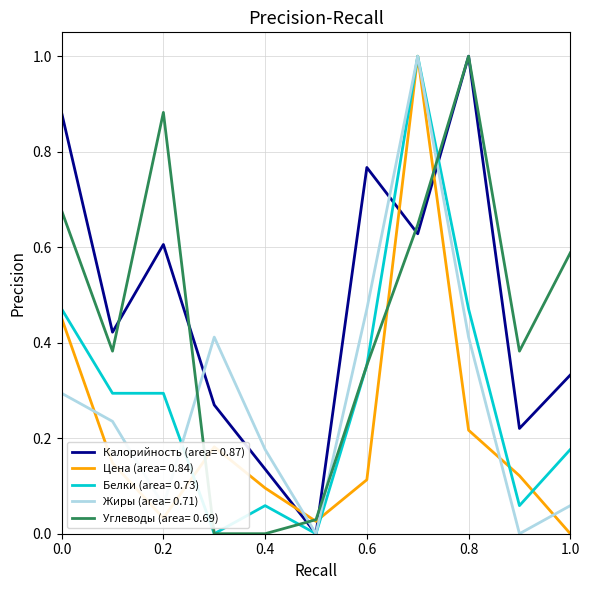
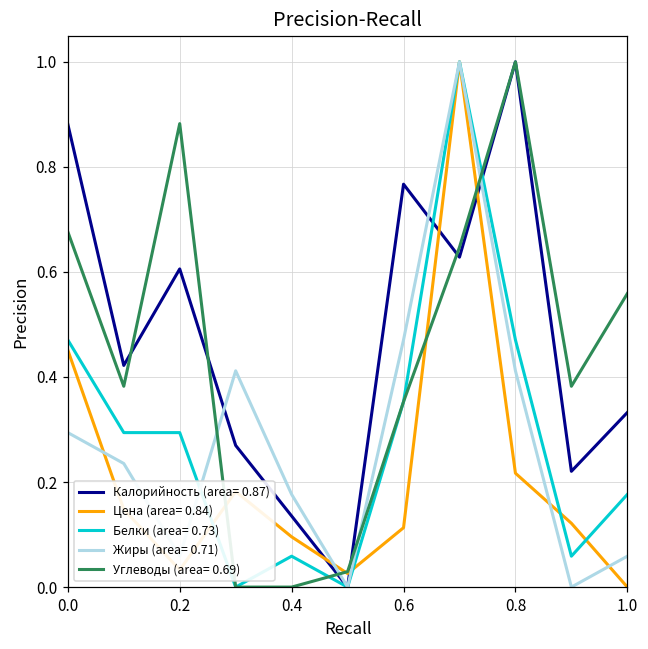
  {
    "Калорийность (area= 0.87)": {
      "0.0": 0.88,
      "0.2": 0.61,
      "0.4": 0.14,
      "0.6": 0.77,
      "1.0": 0.33
    },
    "Цена (area= 0.84)": {
      "0.0": 0.45,
      "0.4": 0.10,
      "0.6": 0.11,
      "0.8": 0.22,
      "1.0": 0.00
    },
    "Белки (area= 0.73)": {
      "0.0": 0.47,
      "0.2": 0.29,
      "0.4": 0.06,
      "0.8": 0.47,
      "1.0": 0.18
    },
    "Жиры (area= 0.71)": {
      "0.0": 0.29,
      "0.4": 0.18,
      "0.6": 0.47,
      "0.8": 0.41,
      "1.0": 0.06
    },
    "Углеводы (area= 0.69)": {
      "0.0": 0.68,
      "0.2": 0.88,
      "0.4": 0.00,
-     "1.0": 0.59
+     "1.0": 0.56
    }
  }
